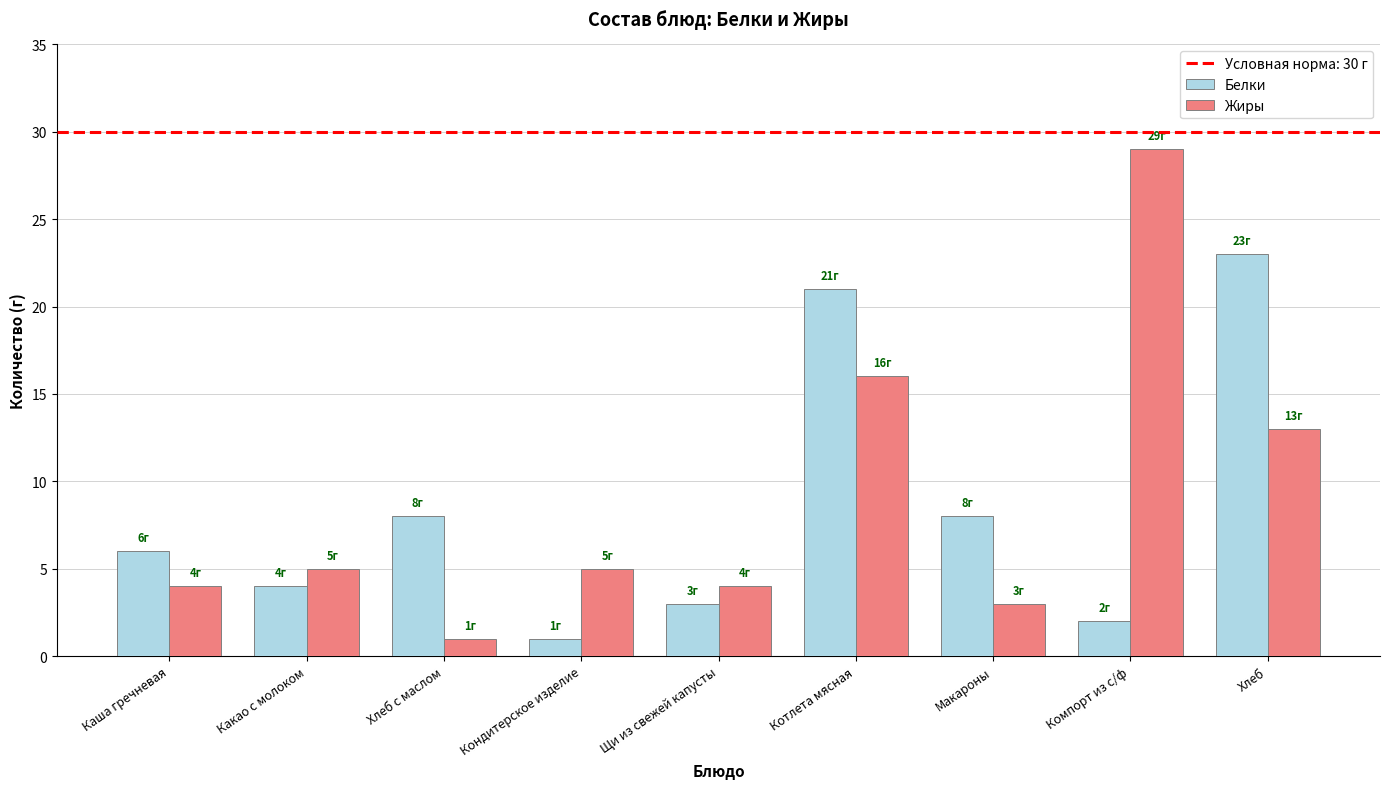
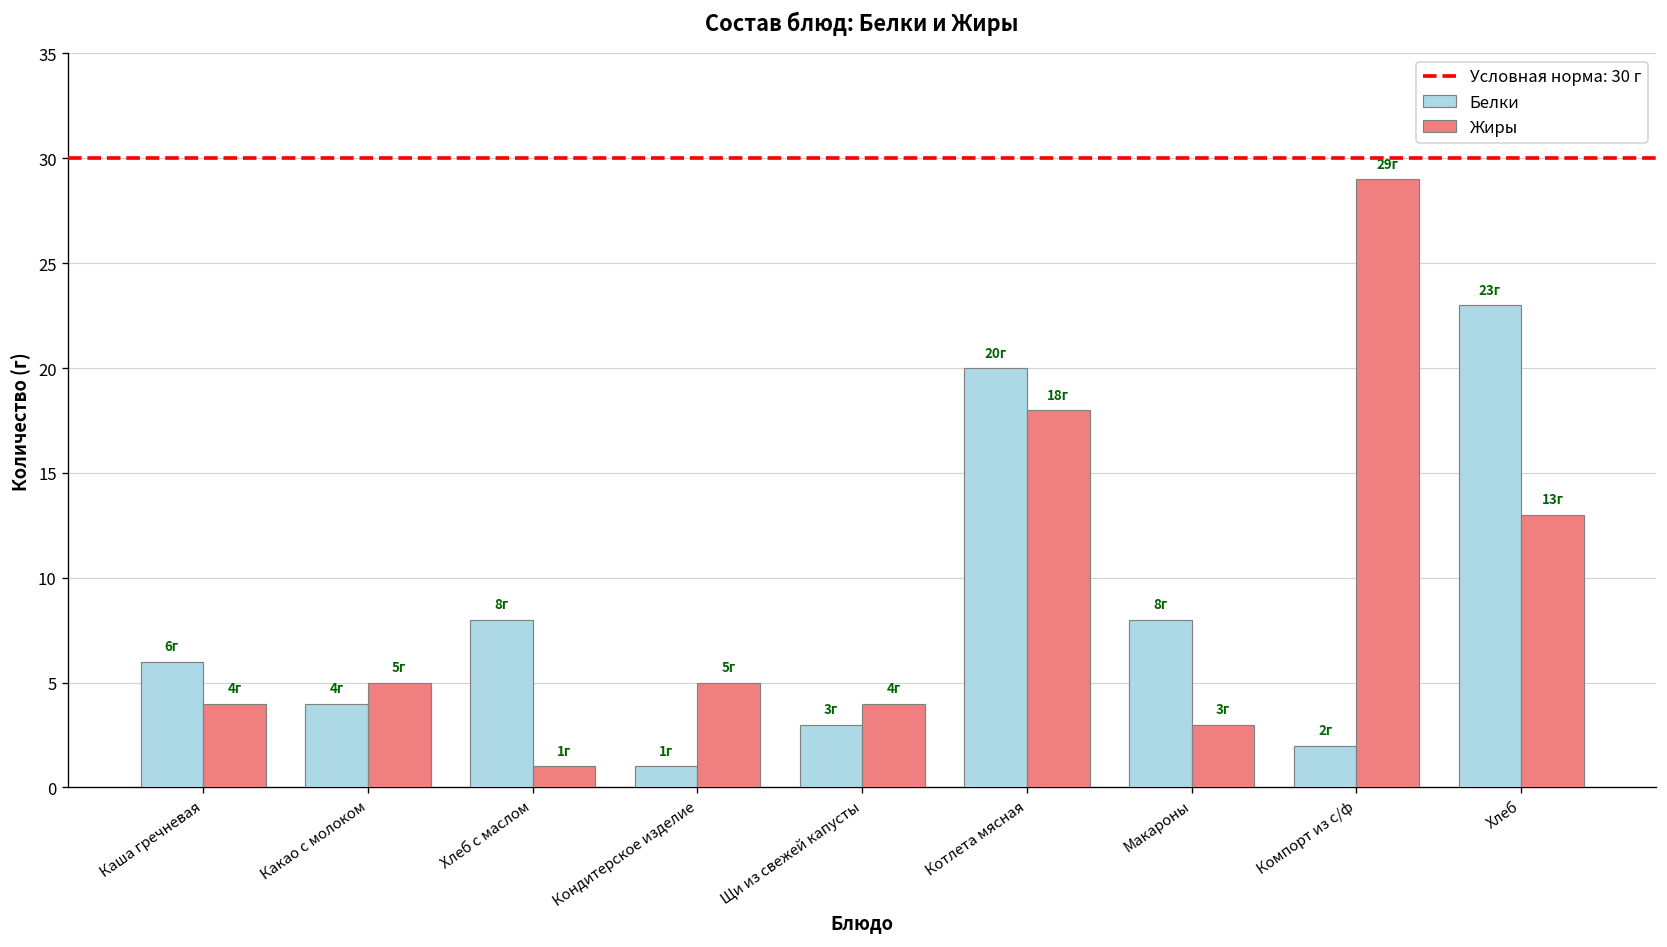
  {
    "Белки": {
      "Каша гречневая": "6г",
      "Какао с молоком": "4г",
      "Хлеб с маслом": "8г",
      "Кондитерское изделие": "1г",
      "Щи из свежей капусты": "3г",
-     "Котлета мясная": "21г",
+     "Котлета мясная": "20г",
      "Макароны": "8г",
      "Компорт из с/ф": "2г",
      "Хлеб": "23г"
    },
    "Жиры": {
      "Каша гречневая": "4г",
      "Какао с молоком": "5г",
      "Хлеб с маслом": "1г",
      "Кондитерское изделие": "5г",
      "Щи из свежей капусты": "4г",
-     "Котлета мясная": "16г",
+     "Котлета мясная": "18г",
      "Макароны": "3г",
      "Компорт из с/ф": "29г",
      "Хлеб": "13г"
    }
  }
